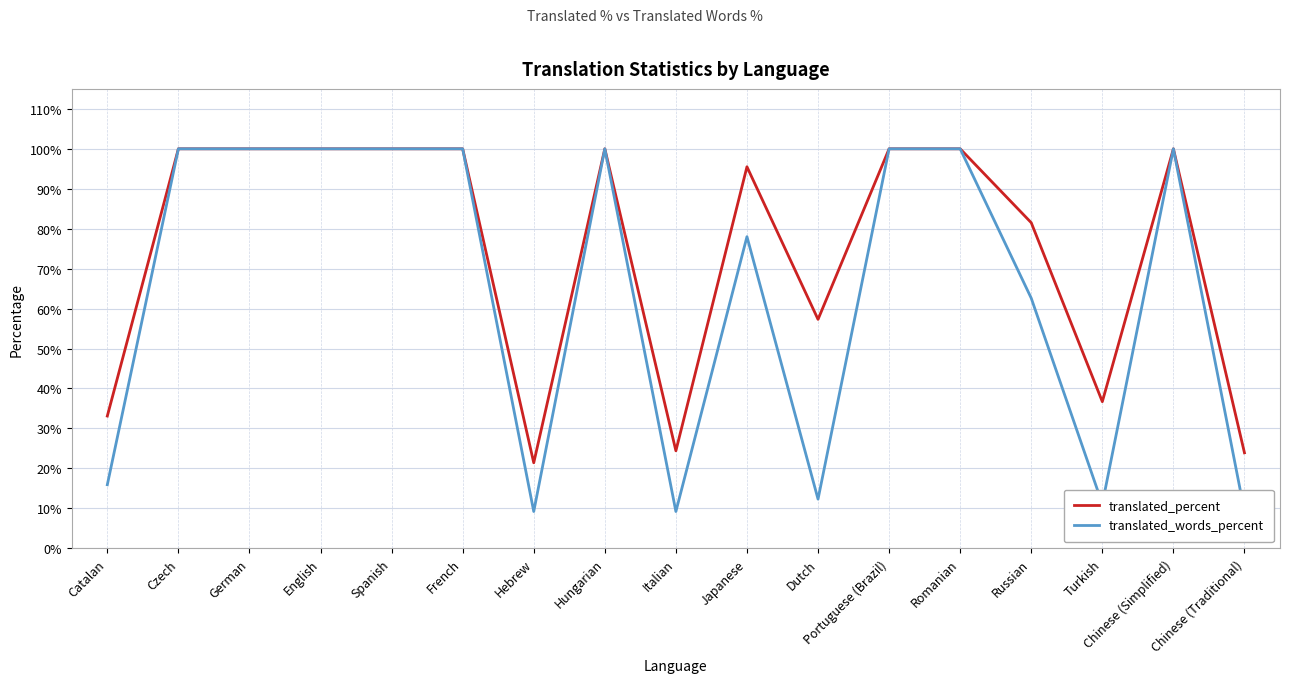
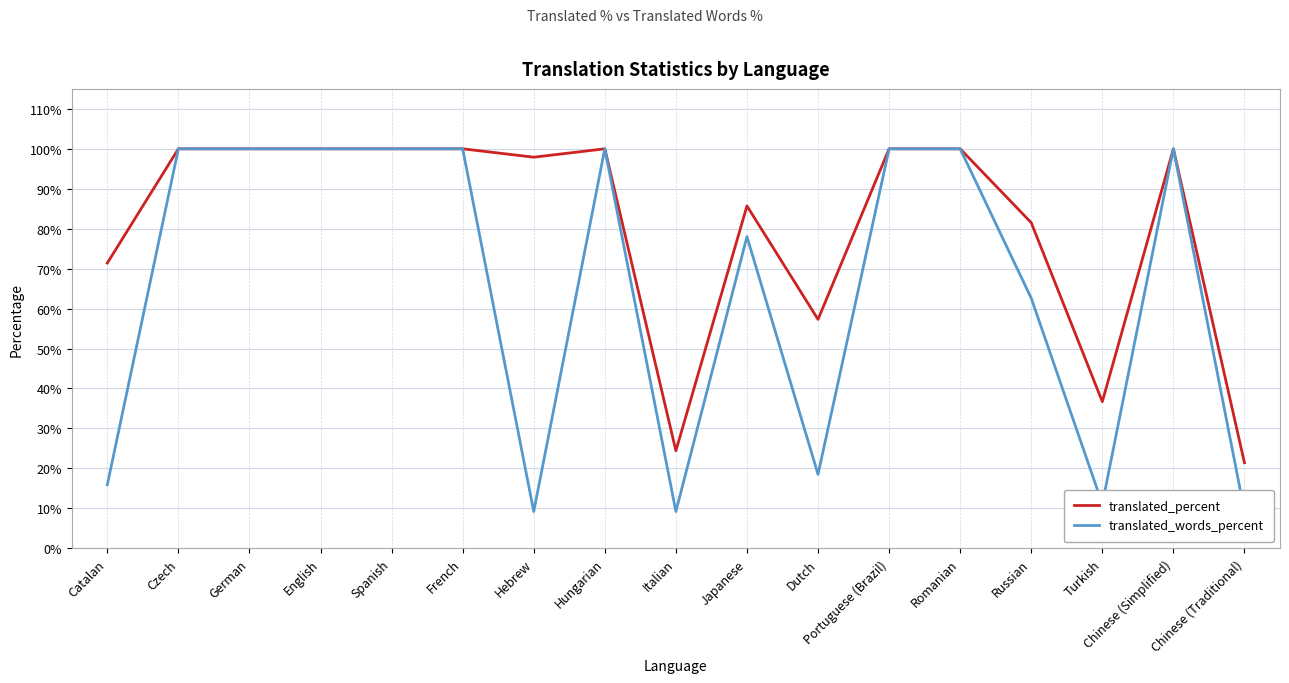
  {
    "translated_percent": {
-     "Catalan": "33%",
-     "Hebrew": "21%",
+     "Catalan": "71%",
+     "Hebrew": "98%",
      "Italian": "24%",
-     "Japanese": "96%",
+     "Japanese": "86%",
      "Dutch": "57%",
      "Russian": "82%",
      "Turkish": "37%",
-     "Chinese (Traditional)": "24%"
+     "Chinese (Traditional)": "21%"
    },
    "translated_words_percent": {
      "Catalan": "16%",
      "Hebrew": "9%",
      "Italian": "9%",
      "Japanese": "78%",
-     "Dutch": "12%",
+     "Dutch": "19%",
      "Russian": "63%"
    }
  }
